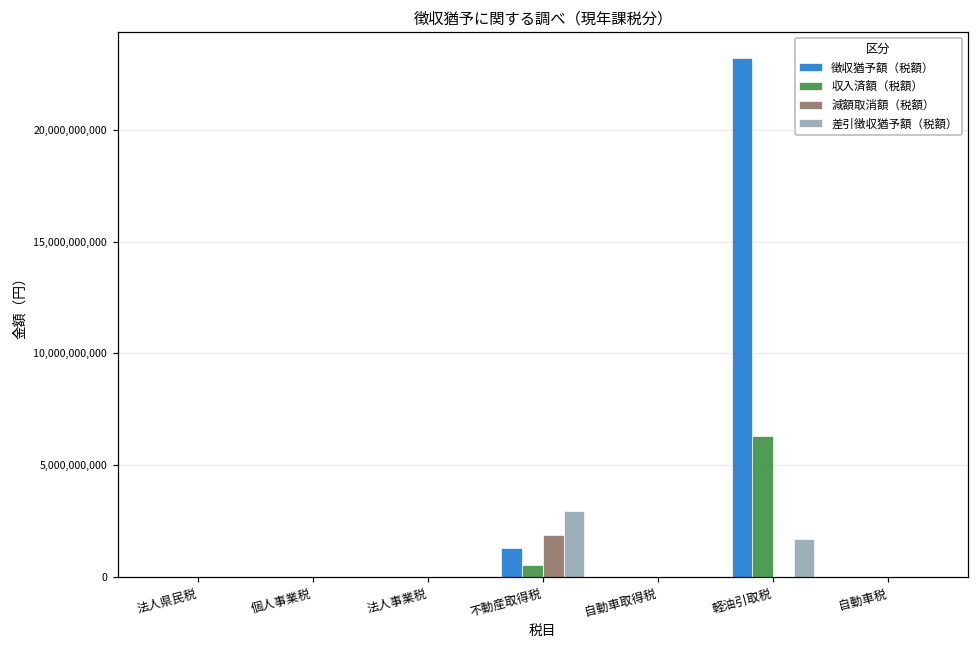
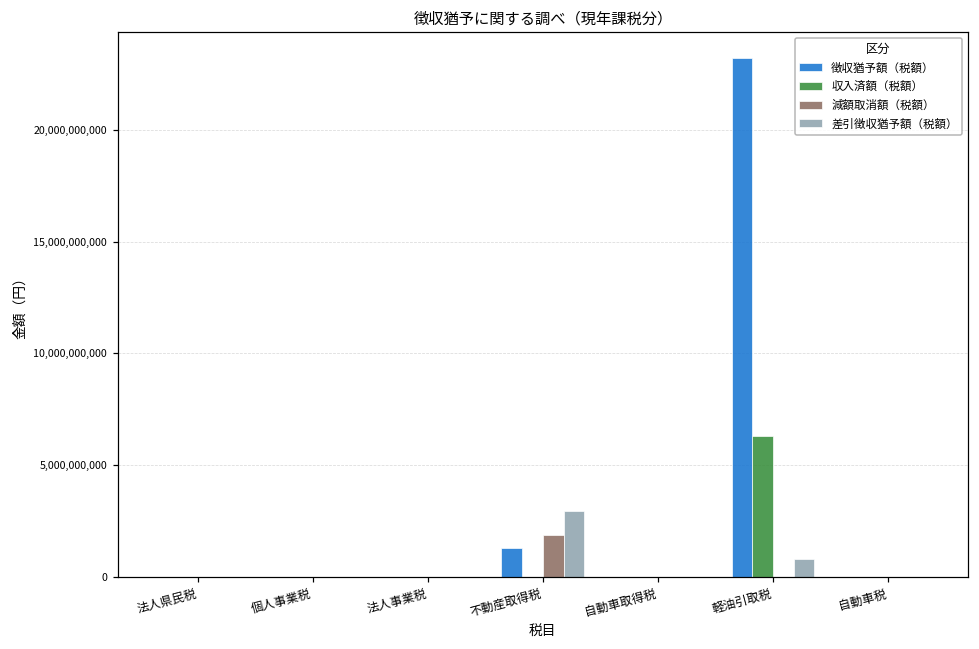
  {
    "徴収猶予額（税額）": {
      "法人県民税": "0",
      "法人事業税": "0",
      "不動産取得税": "1,300,000,000",
      "軽油引取税": "23,200,000,000",
      "自動車税": "0"
    },
    "収入済額（税額）": {
      "法人県民税": "0",
      "個人事業税": "0",
      "法人事業税": "0",
-     "不動産取得税": "500,000,000",
+     "不動産取得税": "0",
      "自動車取得税": "0",
      "軽油引取税": "6,300,000,000",
      "自動車税": "0"
    },
    "減額取消額（税額）": {
      "法人県民税": "0",
      "個人事業税": "0",
      "法人事業税": "0",
      "不動産取得税": "1,900,000,000",
      "自動車取得税": "0",
      "自動車税": "0"
    },
    "差引徴収猶予額（税額）": {
      "法人県民税": "0",
      "法人事業税": "0",
      "不動産取得税": "2,900,000,000",
-     "軽油引取税": "1,700,000,000",
+     "軽油引取税": "800,000,000",
      "自動車税": "0"
    }
  }
